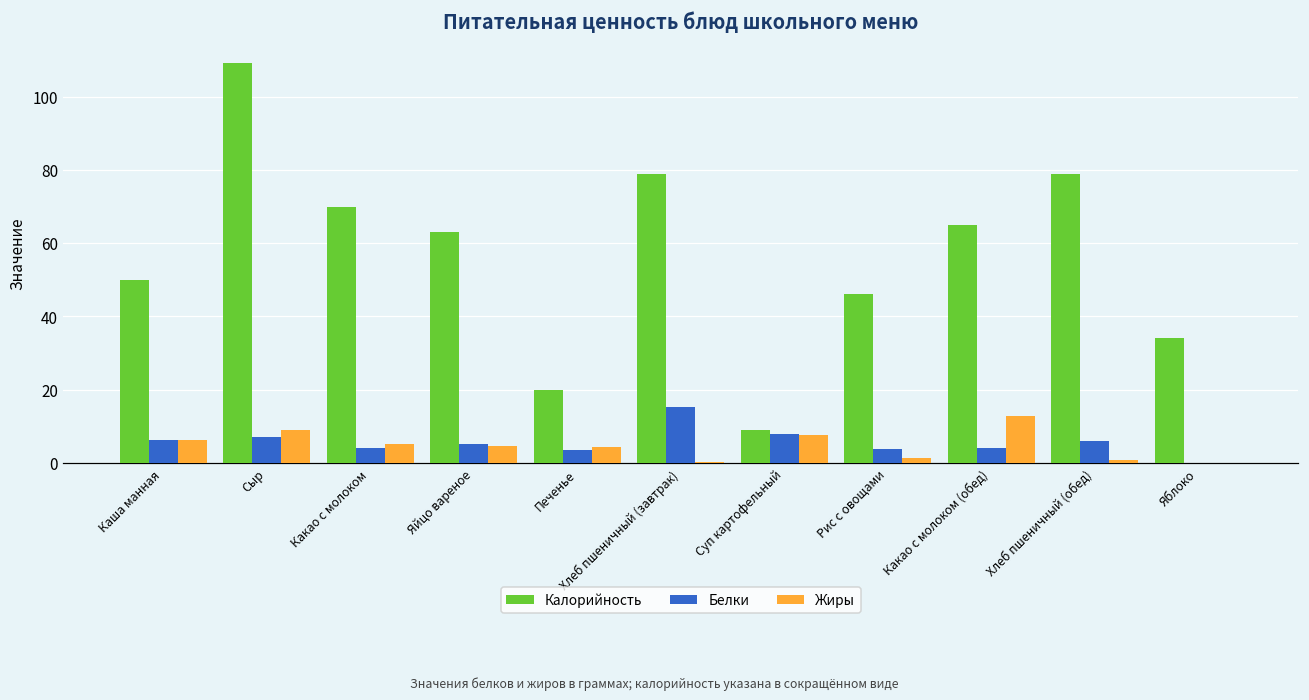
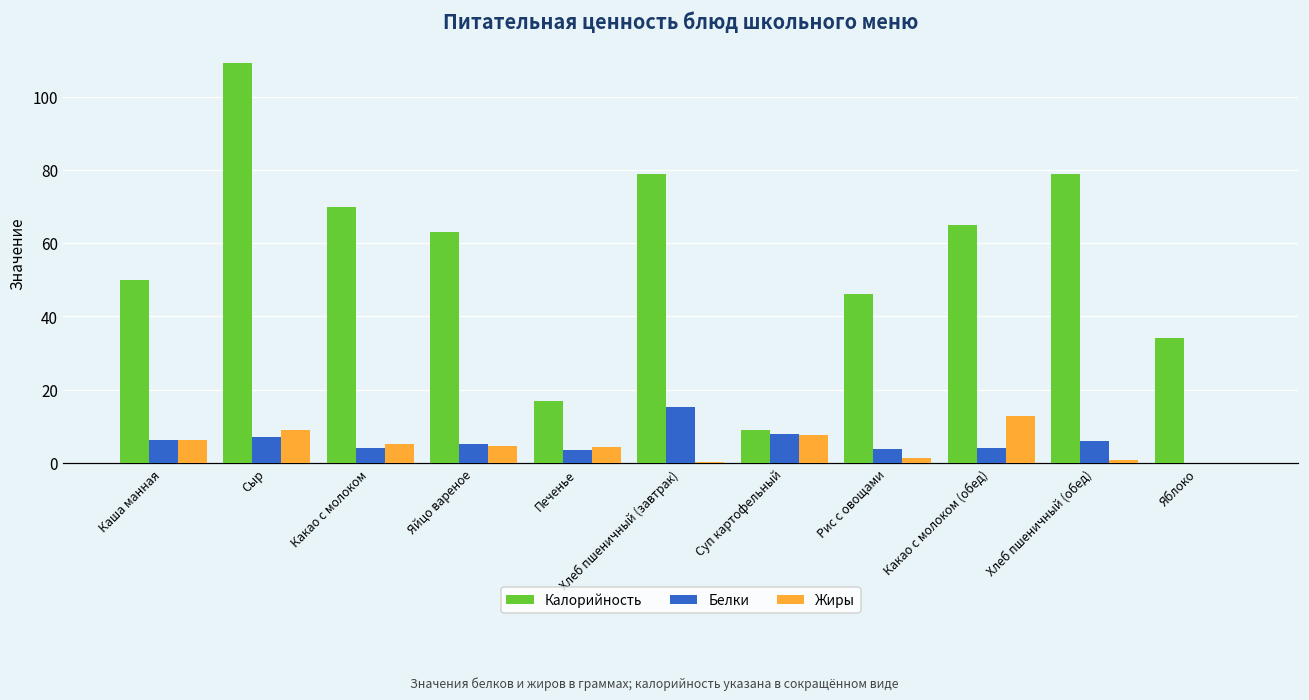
  {
    "Калорийность": {
      "Каша манная": 50,
      "Сыр": 109,
      "Какао с молоком": 70,
      "Яйцо вареное": 63,
-     "Печенье": 20,
+     "Печенье": 17,
      "Хлеб пшеничный (завтрак)": 79,
      "Суп картофельный": 9,
      "Рис с овощами": 46,
      "Какао с молоком (обед)": 65,
      "Хлеб пшеничный (обед)": 79,
      "Яблоко": 34
    },
    "Белки": {
      "Каша манная": 6,
      "Сыр": 7,
      "Какао с молоком": 4,
      "Яйцо вареное": 5,
      "Печенье": 3,
      "Хлеб пшеничный (завтрак)": 15,
      "Суп картофельный": 8,
      "Рис с овощами": 4,
      "Какао с молоком (обед)": 4,
      "Хлеб пшеничный (обед)": 6,
      "Яблоко": 0
    },
    "Жиры": {
      "Каша манная": 6,
      "Сыр": 9,
      "Какао с молоком": 5,
      "Яйцо вареное": 5,
      "Печенье": 4,
      "Суп картофельный": 7,
      "Рис с овощами": 1,
      "Какао с молоком (обед)": 13,
      "Яблоко": 0
    }
  }
